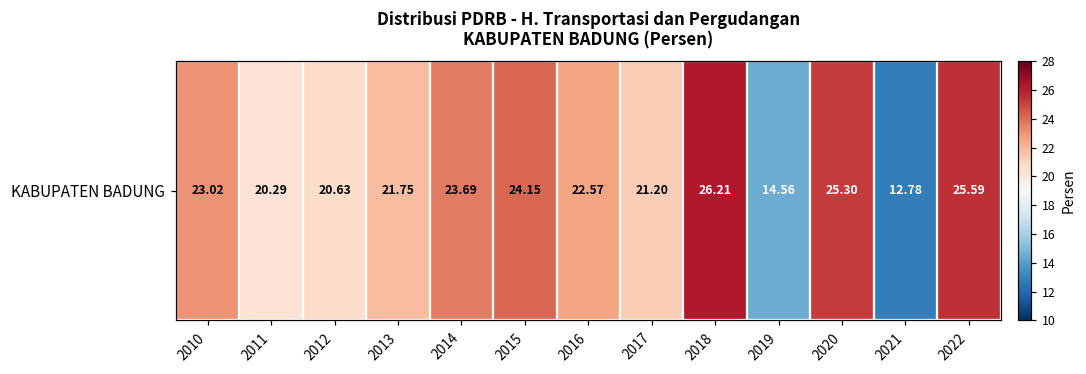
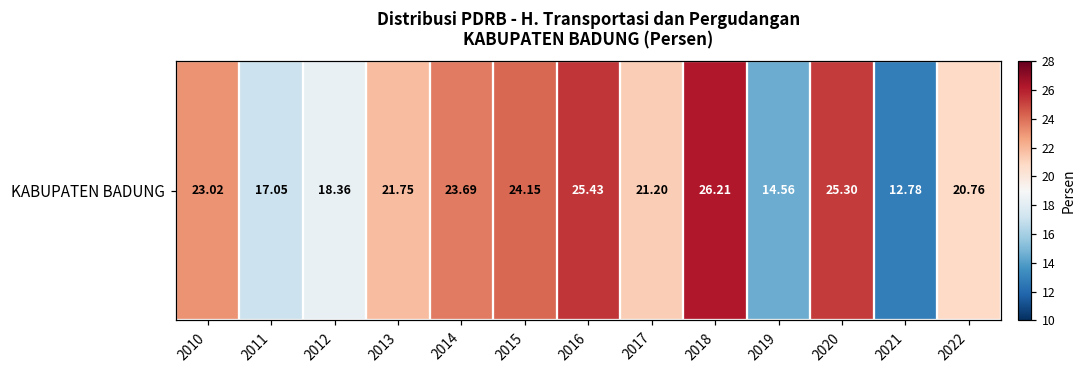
  {
    "KABUPATEN BADUNG": {
      "2010": 23.02,
-     "2011": 20.29,
-     "2012": 20.63,
+     "2011": 17.05,
+     "2012": 18.36,
      "2013": 21.75,
      "2014": 23.69,
      "2015": 24.15,
-     "2016": 22.57,
+     "2016": 25.43,
      "2017": 21.20,
      "2018": 26.21,
      "2019": 14.56,
      "2020": 25.30,
      "2021": 12.78,
-     "2022": 25.59
+     "2022": 20.76
    }
  }
